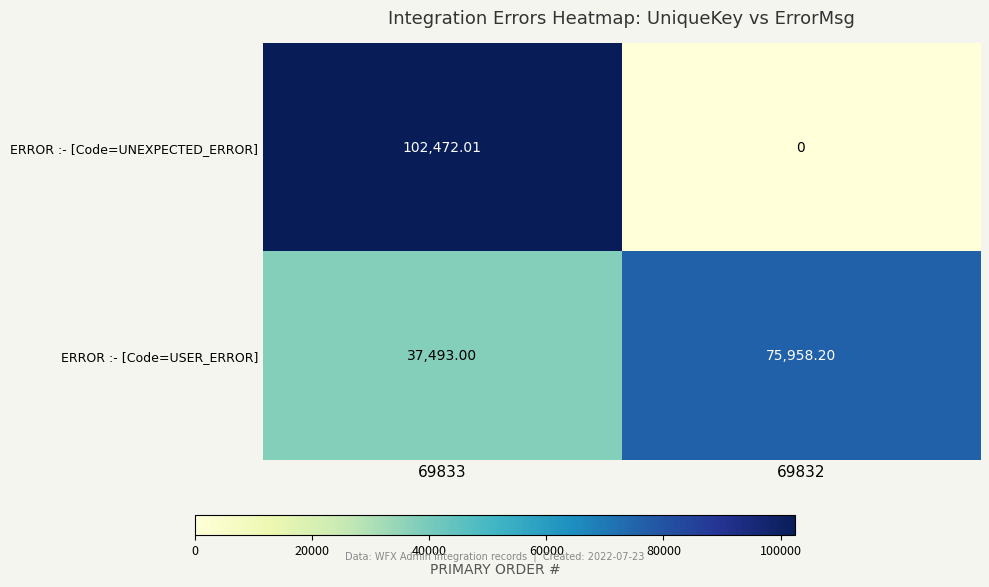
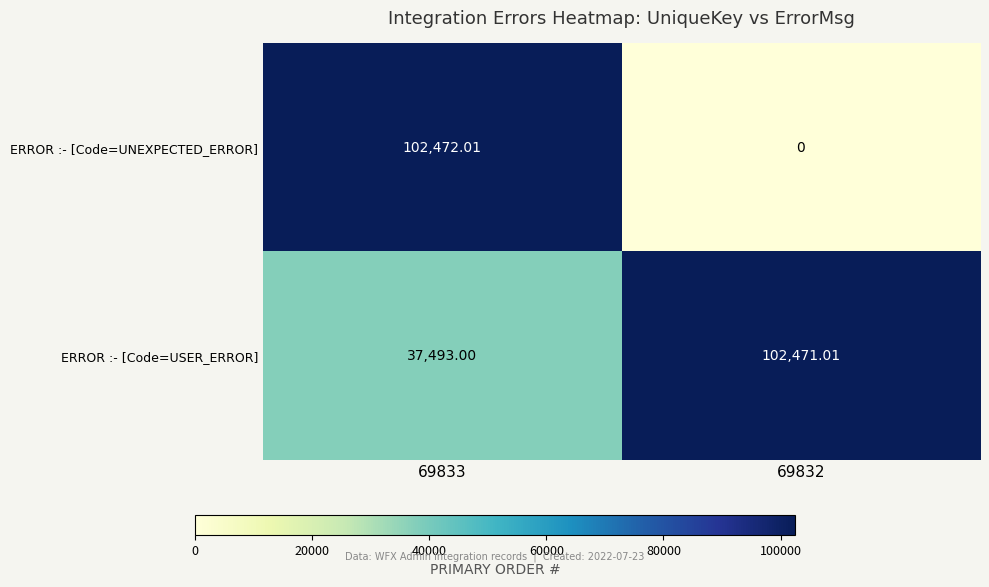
  {
    "ERROR :- [Code=UNEXPECTED_ERROR]": {
      "69833": "102,472.01",
      "69832": "0"
    },
    "ERROR :- [Code=USER_ERROR]": {
      "69833": "37,493.00",
-     "69832": "75,958.20"
+     "69832": "102,471.01"
    }
  }
